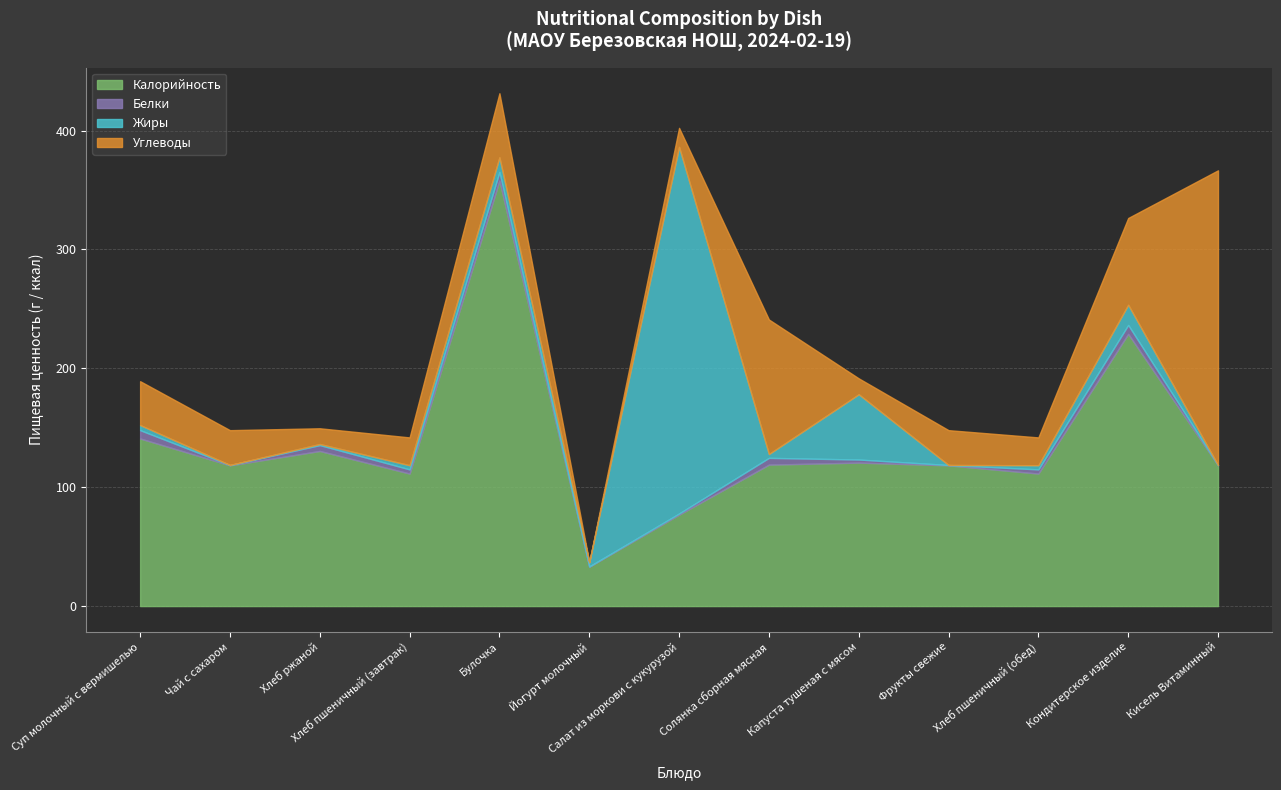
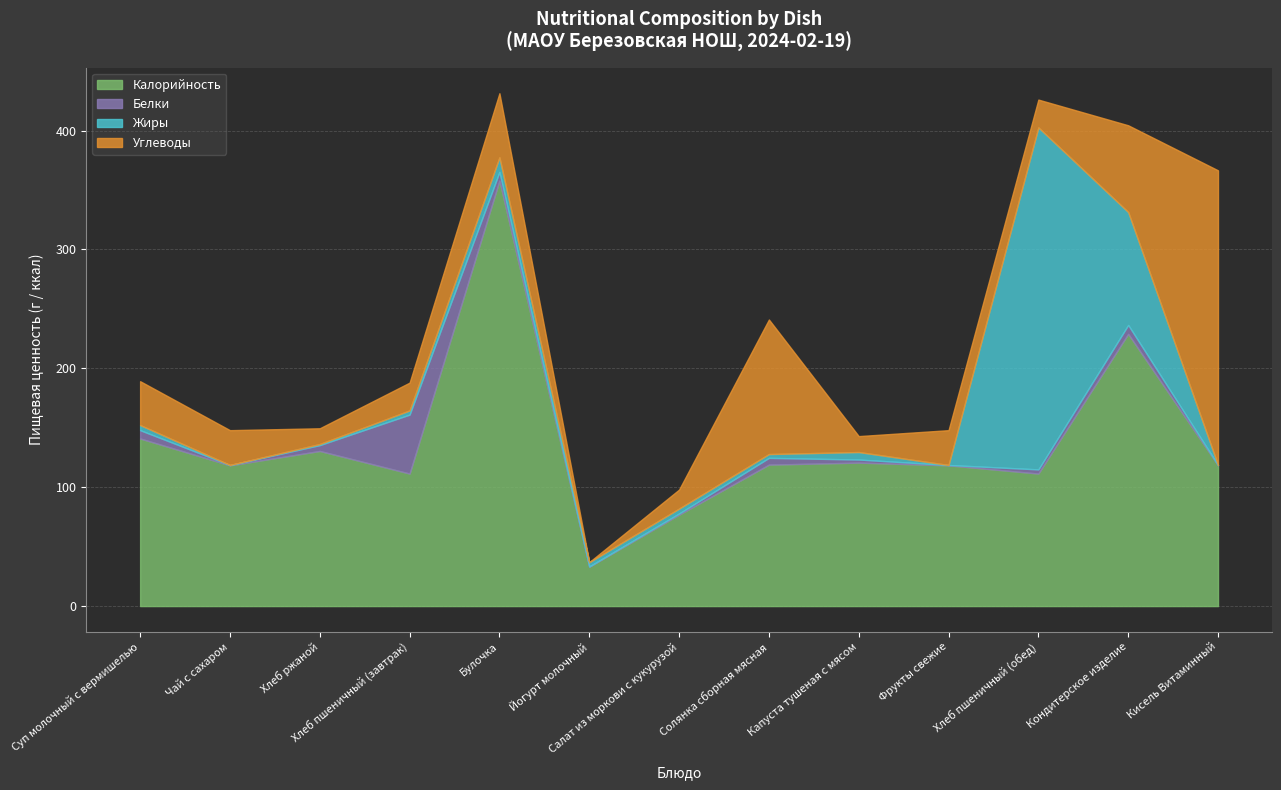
  {
    "Калорийность": {
      "Суп молочный с вермишелью": 141,
      "Хлеб ржаной": 131,
      "Хлеб пшеничный (завтрак)": 112,
      "Булочка": 358,
      "Солянка сборная мясная": 119,
      "Капуста тушеная с мясом": 121,
      "Хлеб пшеничный (обед)": 112,
      "Кондитерское изделие": 229
    },
    "Белки": {
      "Суп молочный с вермишелью": 7,
-     "Хлеб пшеничный (завтрак)": 4,
+     "Хлеб пшеничный (завтрак)": 50,
      "Булочка": 7,
      "Солянка сборная мясная": 6,
      "Капуста тушеная с мясом": 3,
      "Хлеб пшеничный (обед)": 4,
      "Кондитерское изделие": 8
    },
    "Жиры": {
      "Суп молочный с вермишелью": 4,
      "Хлеб пшеничный (завтрак)": 4,
      "Булочка": 12,
-     "Салат из моркови с кукурузой": 308,
+     "Салат из моркови с кукурузой": 4,
      "Солянка сборная мясная": 3,
-     "Капуста тушеная с мясом": 55,
-     "Хлеб пшеничный (обед)": 4,
-     "Кондитерское изделие": 17
+     "Капуста тушеная с мясом": 6,
+     "Хлеб пшеничный (обед)": 288,
+     "Кондитерское изделие": 95
    },
    "Углеводы": {
      "Суп молочный с вермишелью": 37,
      "Чай с сахаром": 29,
      "Хлеб ржаной": 13,
      "Хлеб пшеничный (завтрак)": 23,
      "Булочка": 54,
      "Салат из моркови с кукурузой": 16,
      "Солянка сборная мясная": 113,
      "Капуста тушеная с мясом": 13,
      "Фрукты свежие": 29,
      "Хлеб пшеничный (обед)": 23,
      "Кондитерское изделие": 73,
      "Кисель Витаминный": 248
    }
  }
